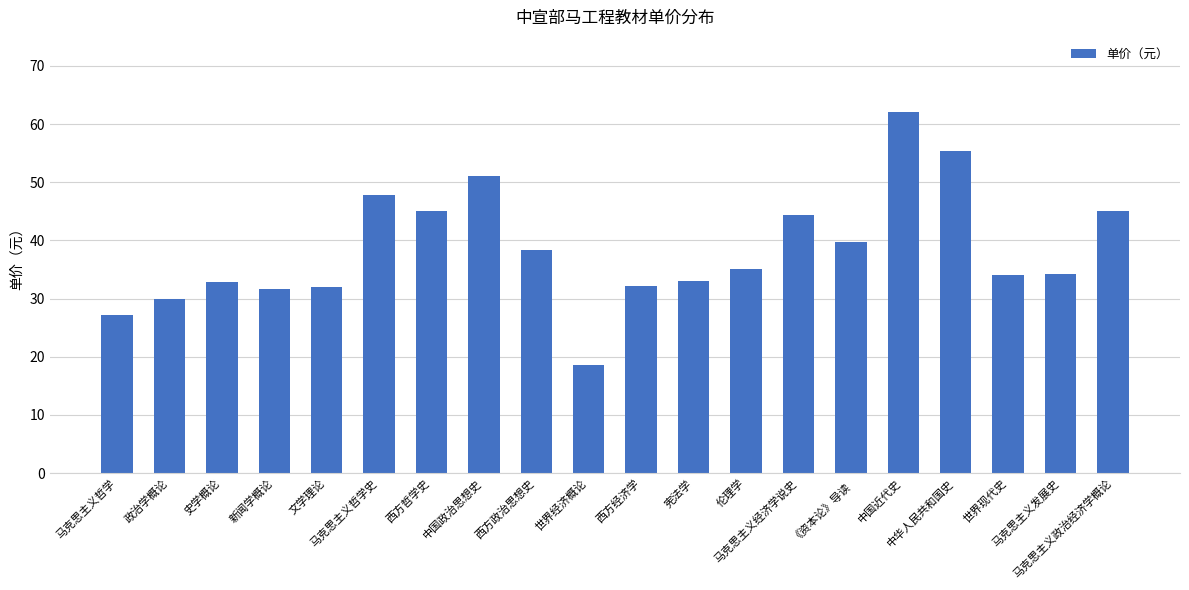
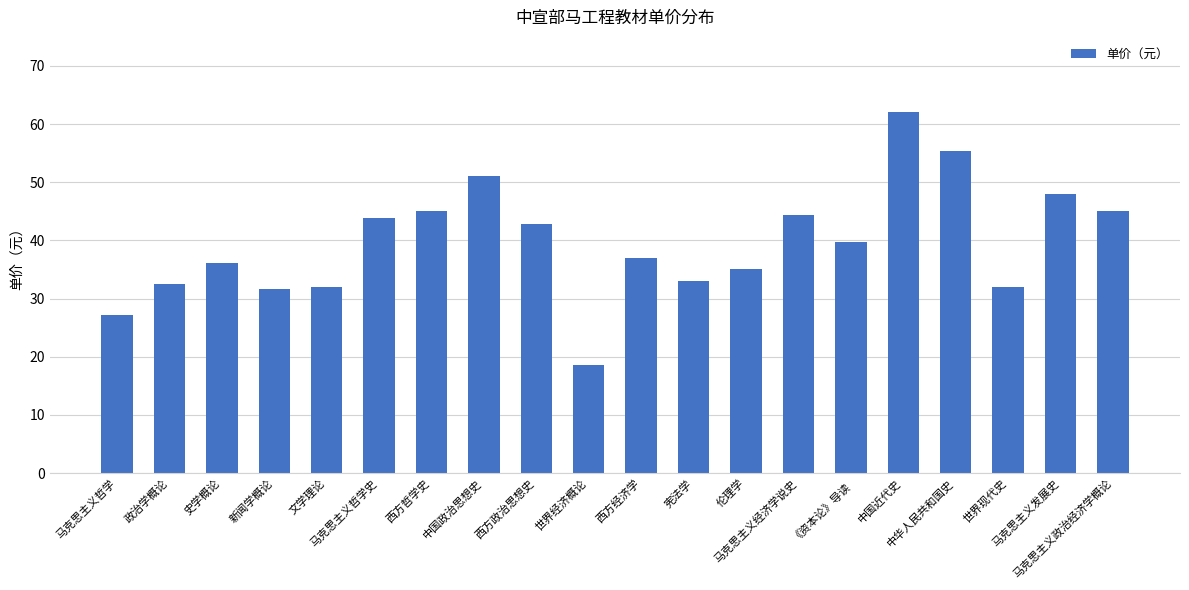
  {
    "马克思主义哲学": 27,
-   "政治学概论": 30,
-   "史学概论": 33,
+   "政治学概论": 33,
+   "史学概论": 36,
    "新闻学概论": 32,
    "文学理论": 32,
-   "马克思主义哲学史": 48,
+   "马克思主义哲学史": 44,
    "西方哲学史": 45,
    "中国政治思想史": 51,
-   "西方政治思想史": 38,
+   "西方政治思想史": 43,
    "世界经济概论": 19,
-   "西方经济学": 32,
+   "西方经济学": 37,
    "宪法学": 33,
    "伦理学": 35,
    "马克思主义经济学说史": 44,
    "《资本论》导读": 40,
    "中国近代史": 62,
    "中华人民共和国史": 55,
-   "世界现代史": 34,
-   "马克思主义发展史": 34,
+   "世界现代史": 32,
+   "马克思主义发展史": 48,
    "马克思主义政治经济学概论": 45
  }
